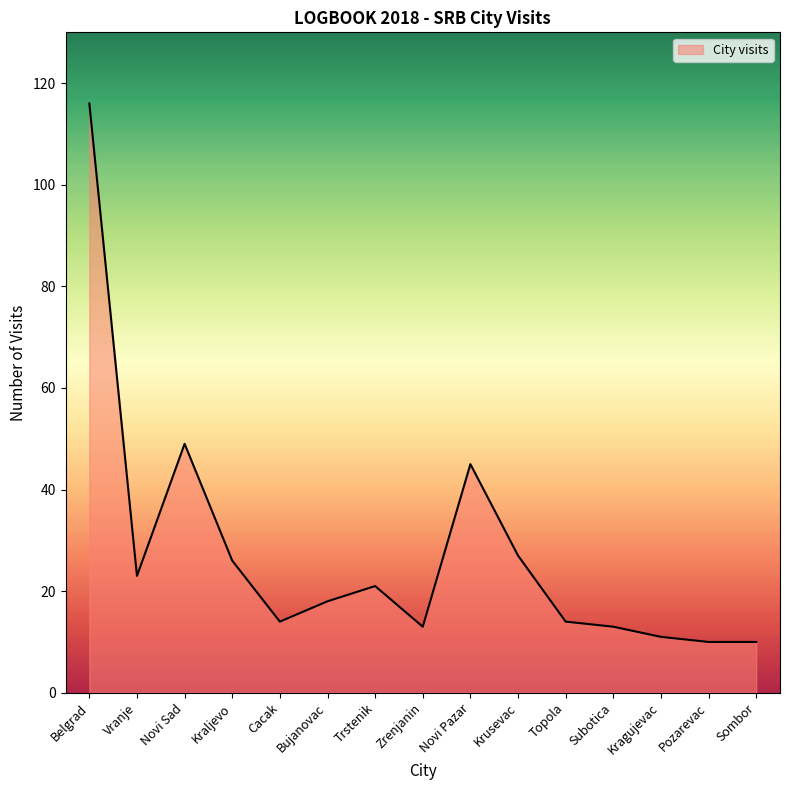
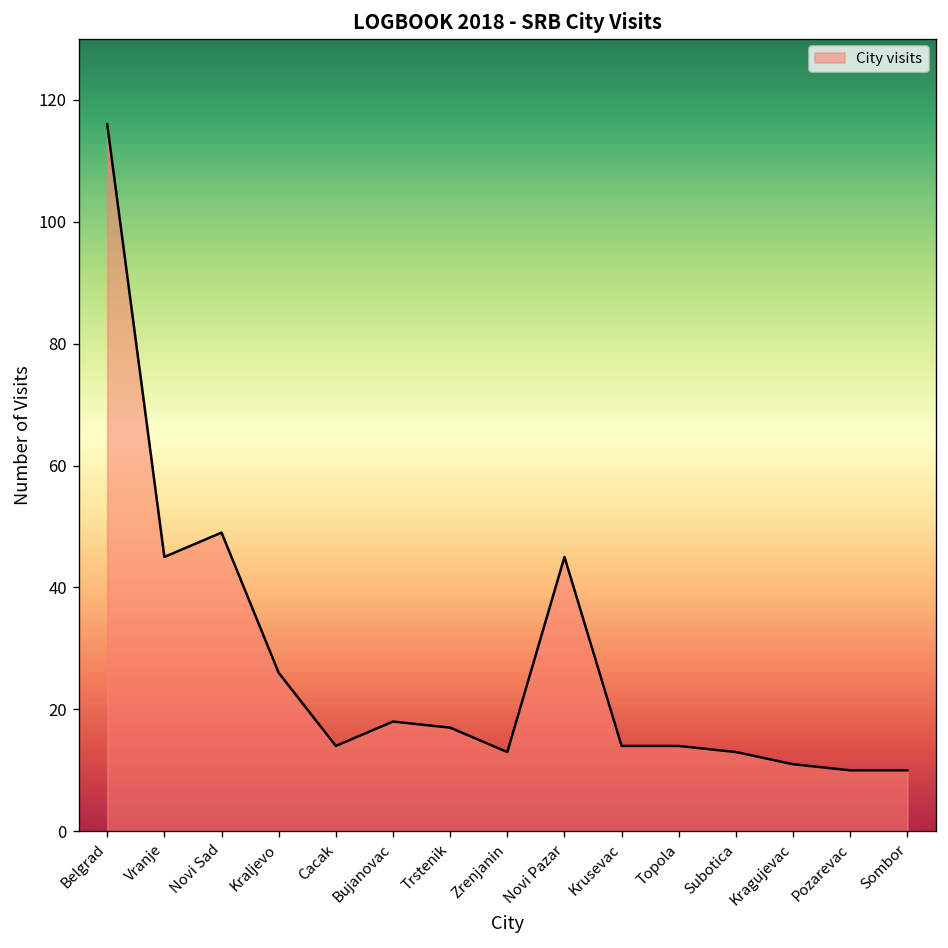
  {
    "Belgrad": 116,
-   "Vranje": 23,
+   "Vranje": 45,
    "Novi Sad": 49,
    "Kraljevo": 26,
    "Cacak": 14,
    "Bujanovac": 18,
-   "Trstenik": 21,
+   "Trstenik": 17,
    "Zrenjanin": 13,
    "Novi Pazar": 45,
-   "Krusevac": 27,
+   "Krusevac": 14,
    "Topola": 14,
    "Subotica": 13,
    "Kragujevac": 11,
    "Pozarevac": 10,
    "Sombor": 10
  }
